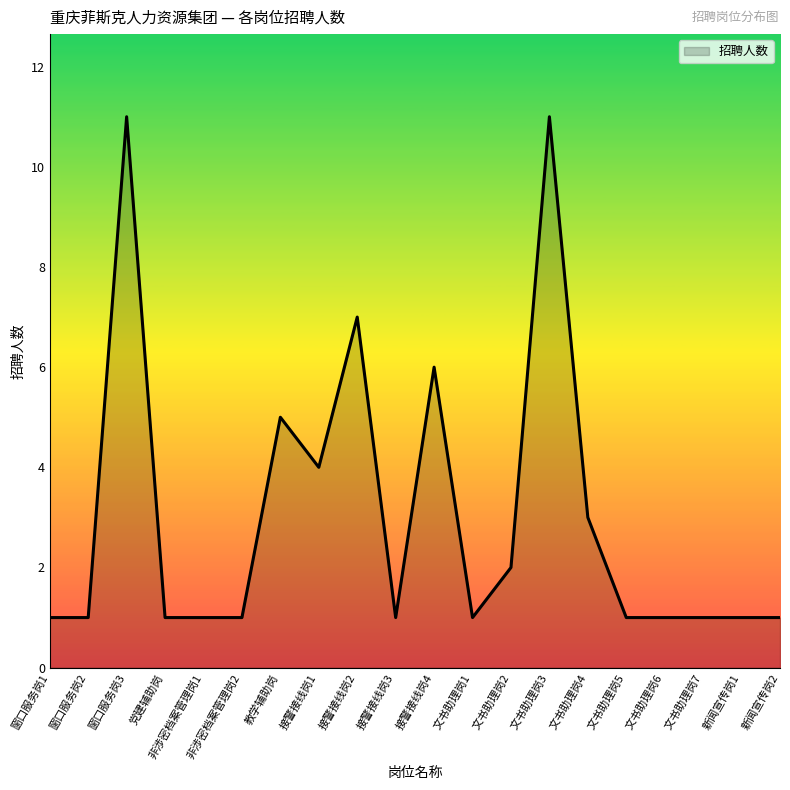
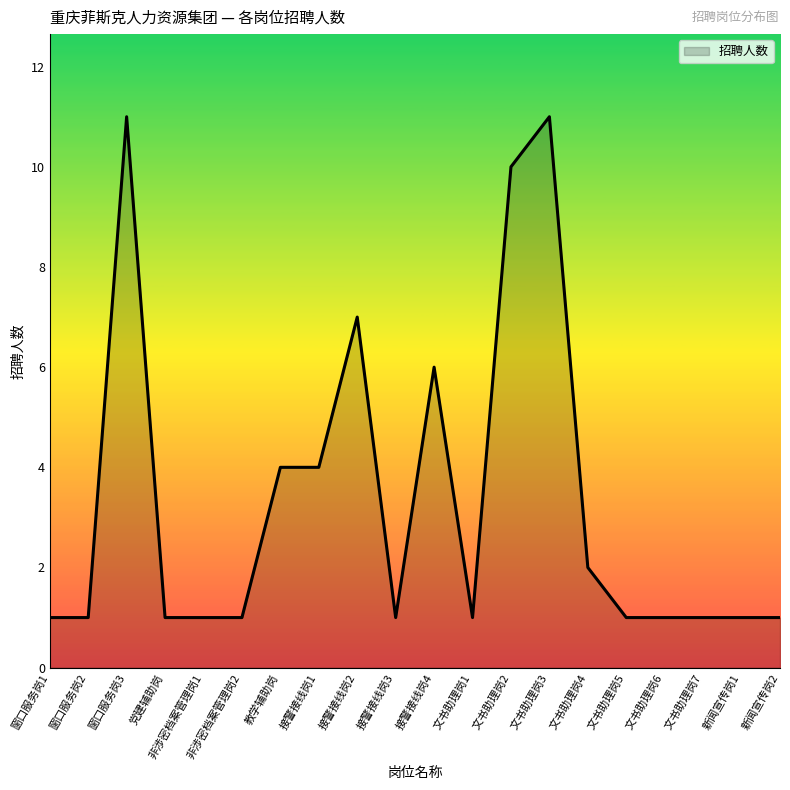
  {
    "窗口服务岗1": 1,
    "窗口服务岗2": 1,
    "窗口服务岗3": 11,
    "党建辅助岗": 1,
    "非涉密档案管理岗1": 1,
    "非涉密档案管理岗2": 1,
-   "教学辅助岗": 5,
+   "教学辅助岗": 4,
    "接警接线岗1": 4,
    "接警接线岗2": 7,
    "接警接线岗3": 1,
    "接警接线岗4": 6,
    "文书助理岗1": 1,
-   "文书助理岗2": 2,
+   "文书助理岗2": 10,
    "文书助理岗3": 11,
-   "文书助理岗4": 3,
+   "文书助理岗4": 2,
    "文书助理岗5": 1,
    "文书助理岗6": 1,
    "文书助理岗7": 1,
    "新闻宣传岗1": 1,
    "新闻宣传岗2": 1
  }
